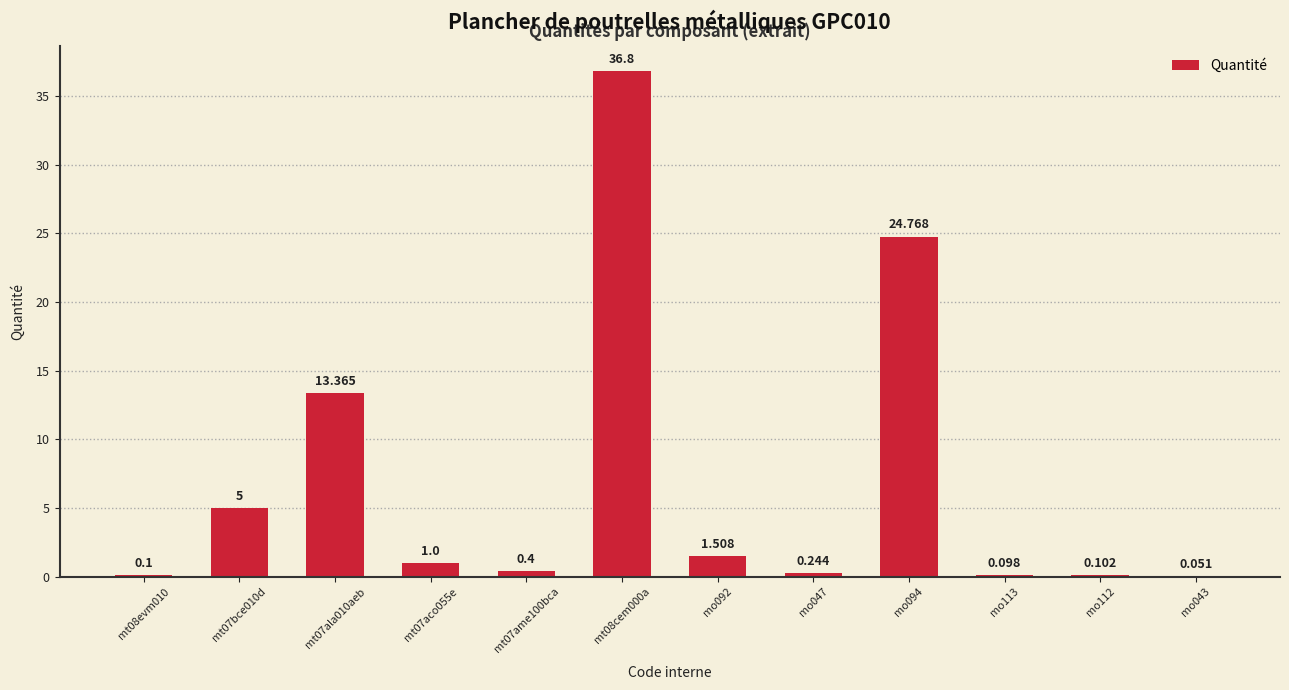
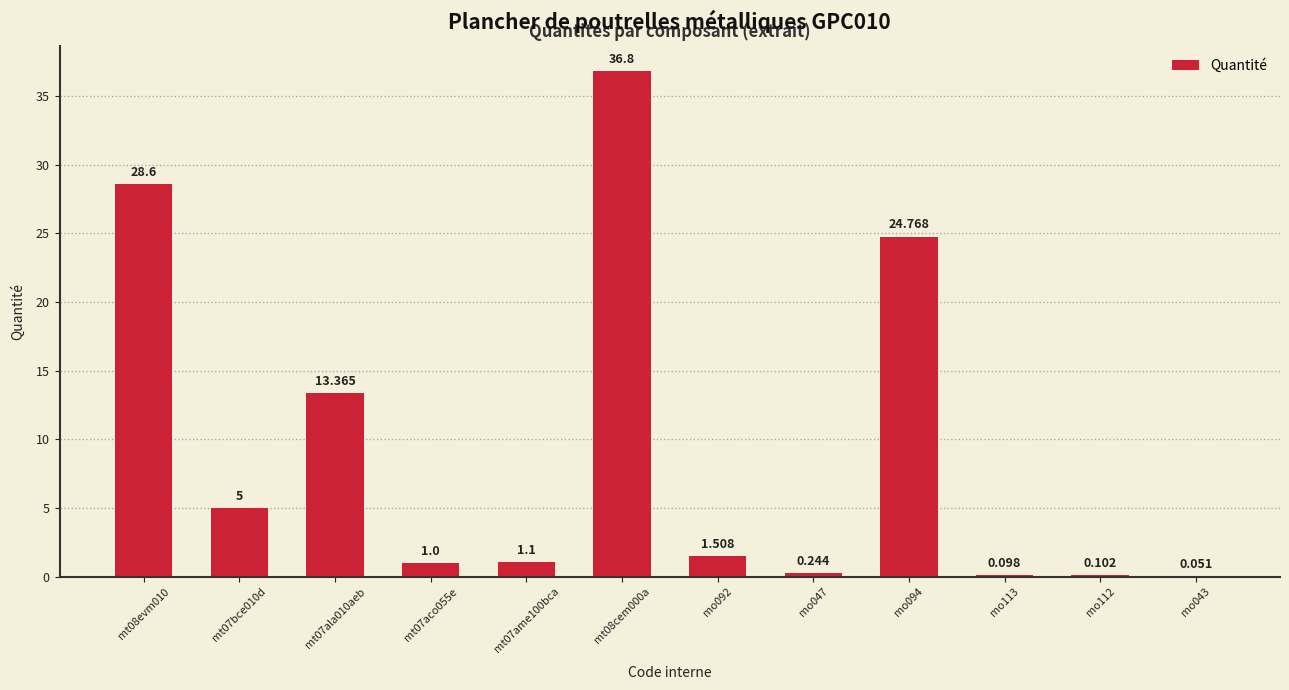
  {
-   "mt08evm010": 0.1,
+   "mt08evm010": 28.6,
    "mt07bce010d": 5,
    "mt07ala010aeb": 13.365,
    "mt07aco055e": 1.0,
-   "mt07ame100bca": 0.4,
+   "mt07ame100bca": 1.1,
    "mt08cem000a": 36.8,
    "mo092": 1.508,
    "mo047": 0.244,
    "mo094": 24.768,
    "mo113": 0.098,
    "mo112": 0.102,
    "mo043": 0.051
  }
